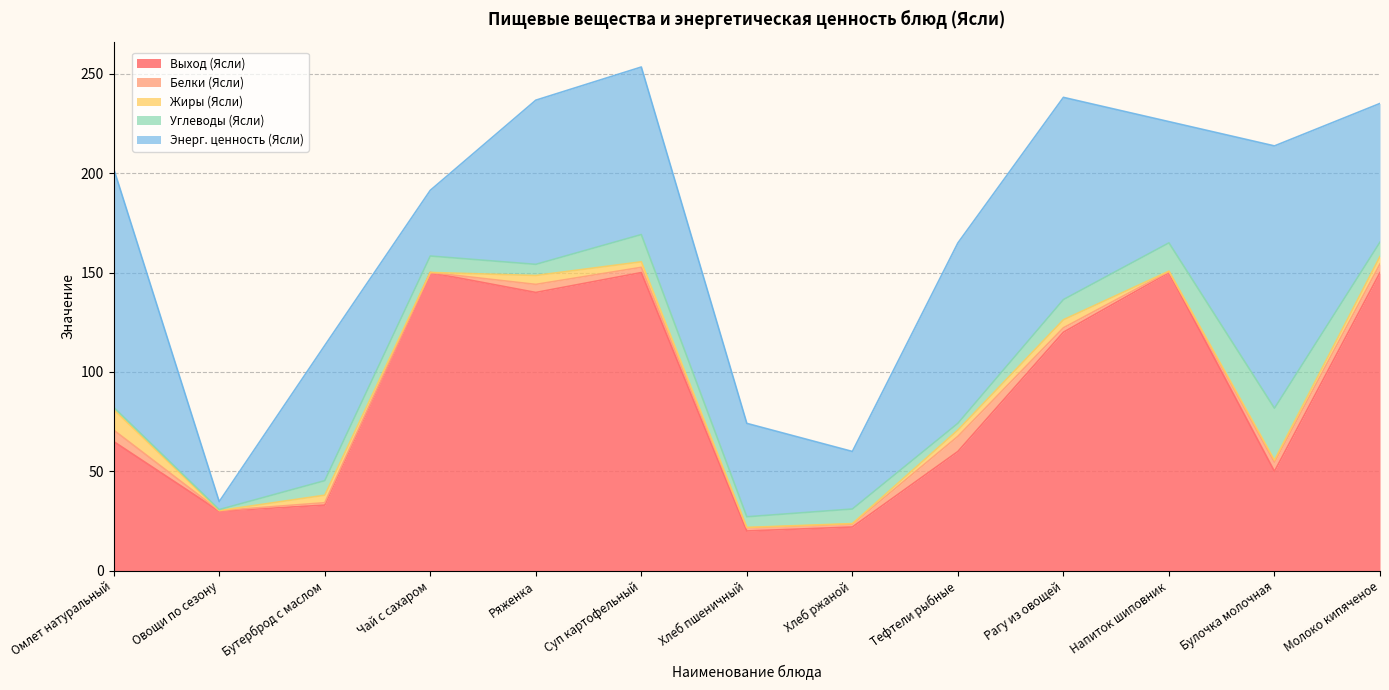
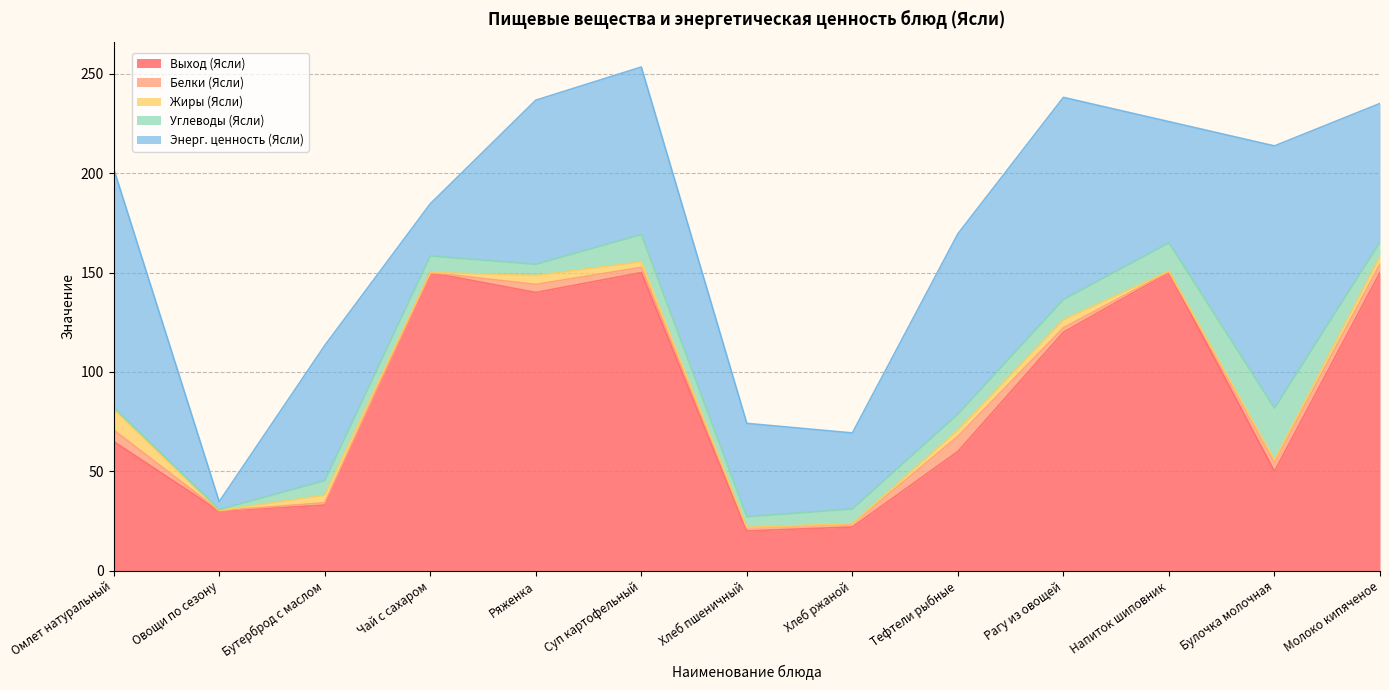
  {
    "Углеводы (Ясли)": {
      "Бутерброд с маслом": 7,
      "Чай с сахаром": 8,
      "Ряженка": 6,
      "Суп картофельный": 14,
      "Хлеб пшеничный": 5,
      "Хлеб ржаной": 7,
-     "Тефтели рыбные": 3,
+     "Тефтели рыбные": 8,
      "Рагу из овощей": 10,
      "Напиток шиповник": 14,
      "Булочка молочная": 26,
      "Молоко кипяченое": 7
    },
    "Энерг. ценность (Ясли)": {
      "Омлет натуральный": 120,
      "Овощи по сезону": 4,
      "Бутерброд с маслом": 68,
-     "Чай с сахаром": 33,
+     "Чай с сахаром": 26,
      "Ряженка": 83,
      "Суп картофельный": 84,
      "Хлеб пшеничный": 47,
-     "Хлеб ржаной": 29,
+     "Хлеб ржаной": 38,
      "Тефтели рыбные": 91,
      "Рагу из овощей": 102,
      "Напиток шиповник": 61,
      "Булочка молочная": 132,
      "Молоко кипяченое": 70
    }
  }
